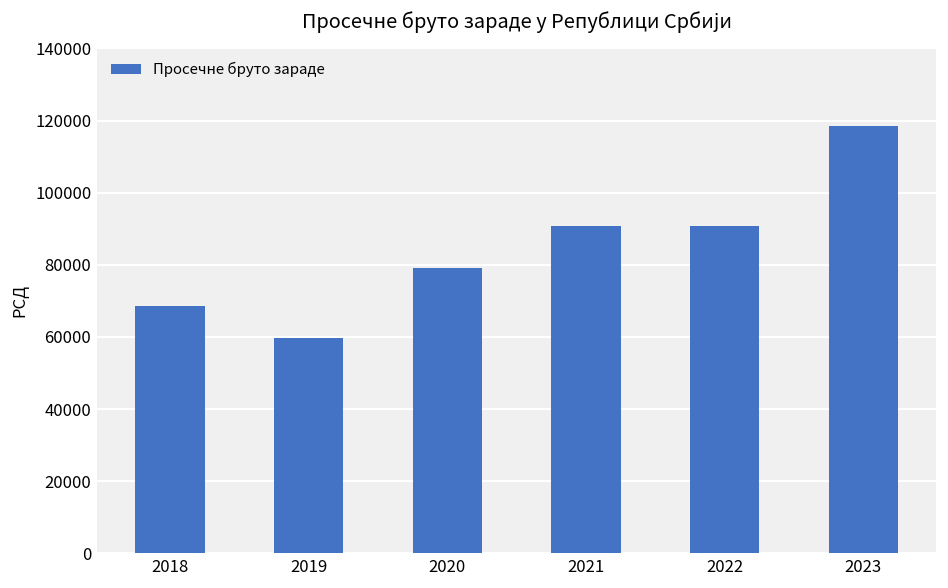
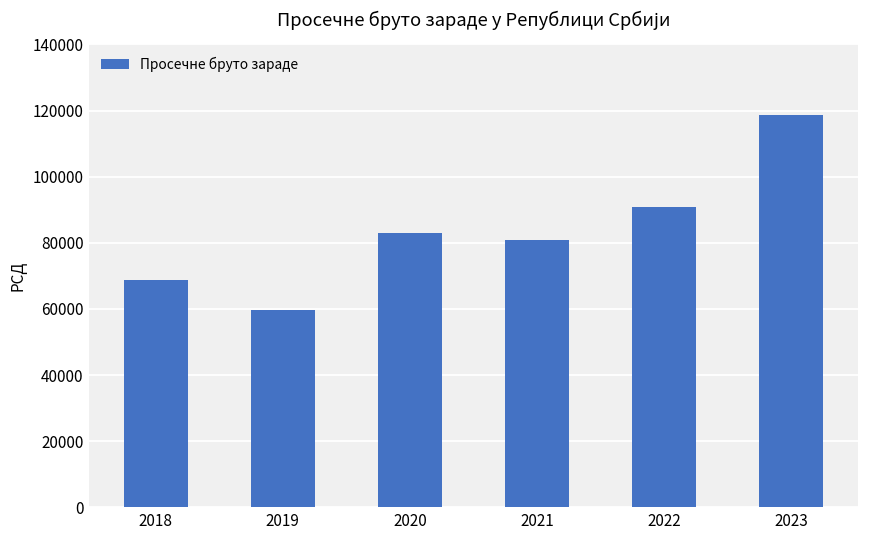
  {
    "2018": 69000,
    "2019": 60000,
-   "2020": 79000,
-   "2021": 91000,
+   "2020": 83000,
+   "2021": 81000,
    "2022": 91000,
    "2023": 119000
  }
